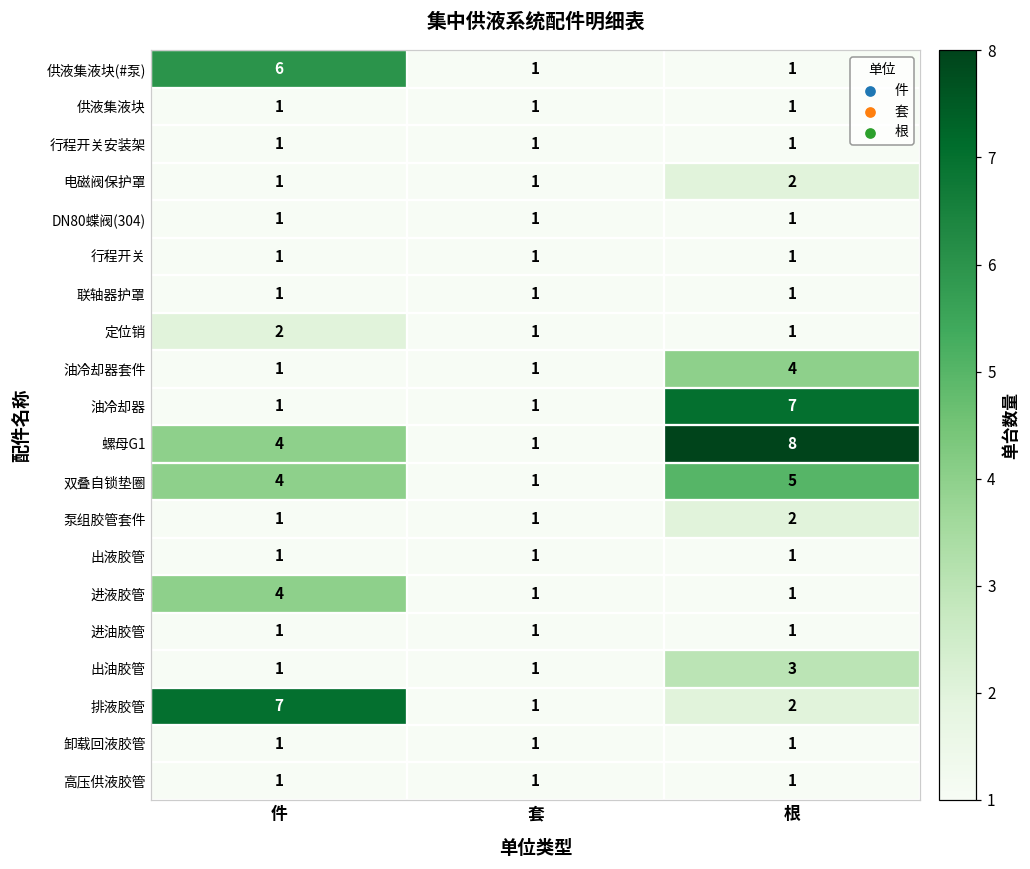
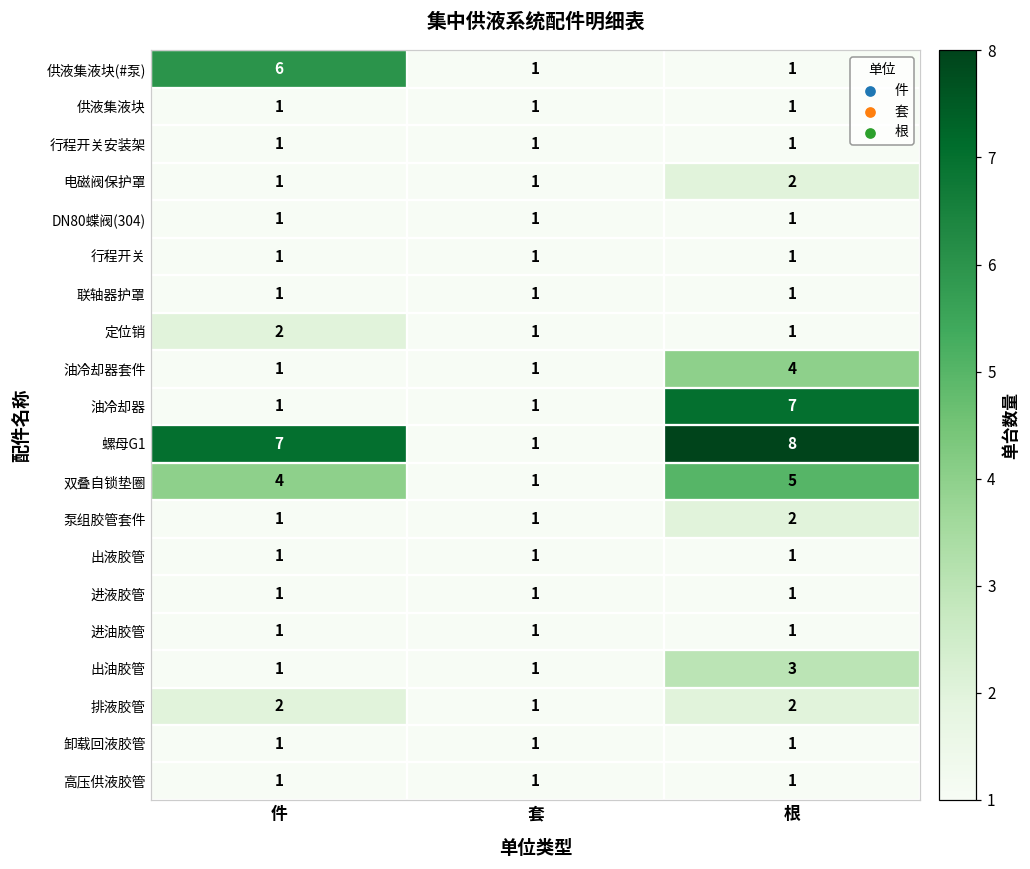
  {
    "供液集液块(#泵)": {
      "件": 6,
      "套": 1,
      "根": 1
    },
    "供液集液块": {
      "件": 1,
      "套": 1,
      "根": 1
    },
    "行程开关安装架": {
      "件": 1,
      "套": 1,
      "根": 1
    },
    "电磁阀保护罩": {
      "件": 1,
      "套": 1,
      "根": 2
    },
    "DN80蝶阀(304)": {
      "件": 1,
      "套": 1,
      "根": 1
    },
    "行程开关": {
      "件": 1,
      "套": 1,
      "根": 1
    },
    "联轴器护罩": {
      "件": 1,
      "套": 1,
      "根": 1
    },
    "定位销": {
      "件": 2,
      "套": 1,
      "根": 1
    },
    "油冷却器套件": {
      "件": 1,
      "套": 1,
      "根": 4
    },
    "油冷却器": {
      "件": 1,
      "套": 1,
      "根": 7
    },
    "螺母G1": {
-     "件": 4,
+     "件": 7,
      "套": 1,
      "根": 8
    },
    "双叠自锁垫圈": {
      "件": 4,
      "套": 1,
      "根": 5
    },
    "泵组胶管套件": {
      "件": 1,
      "套": 1,
      "根": 2
    },
    "出液胶管": {
      "件": 1,
      "套": 1,
      "根": 1
    },
    "进液胶管": {
-     "件": 4,
+     "件": 1,
      "套": 1,
      "根": 1
    },
    "进油胶管": {
      "件": 1,
      "套": 1,
      "根": 1
    },
    "出油胶管": {
      "件": 1,
      "套": 1,
      "根": 3
    },
    "排液胶管": {
-     "件": 7,
+     "件": 2,
      "套": 1,
      "根": 2
    },
    "卸载回液胶管": {
      "件": 1,
      "套": 1,
      "根": 1
    },
    "高压供液胶管": {
      "件": 1,
      "套": 1,
      "根": 1
    }
  }
